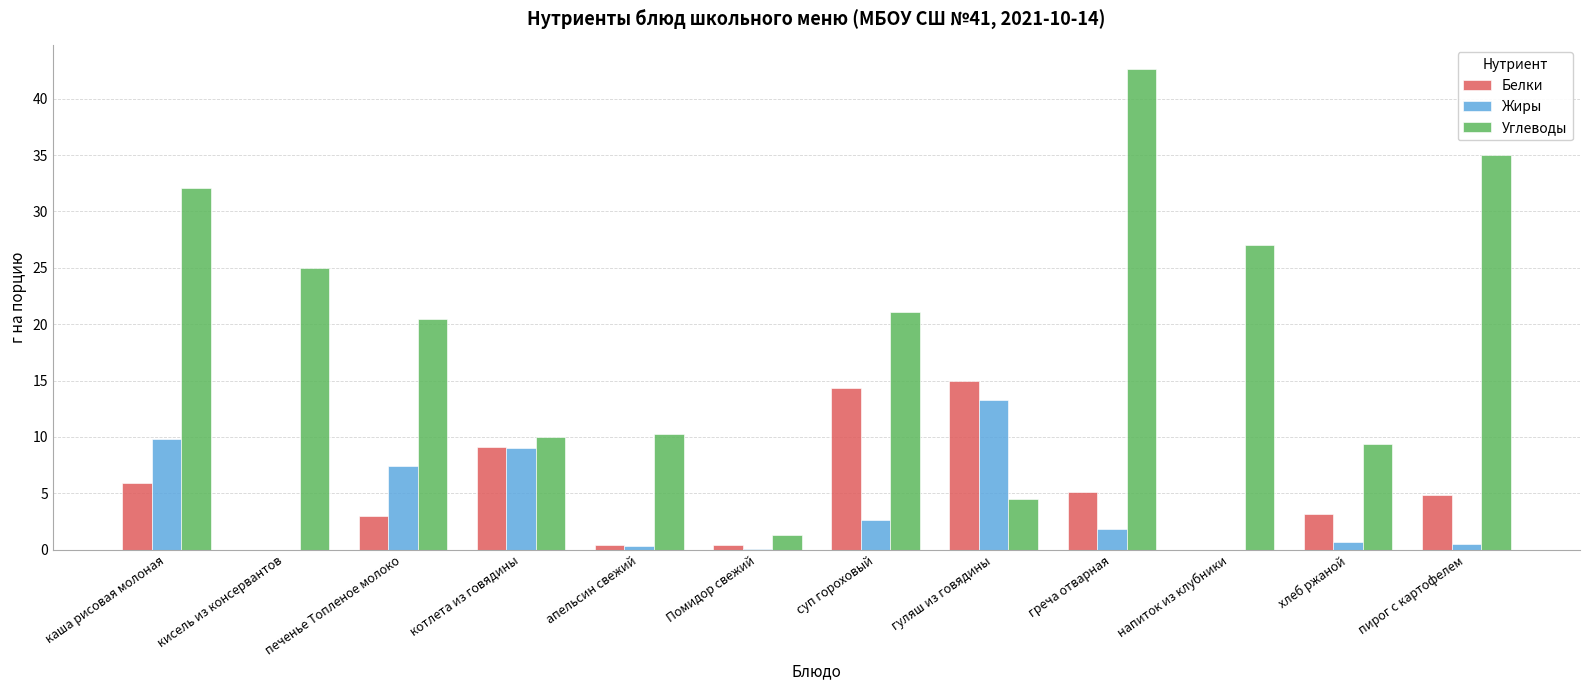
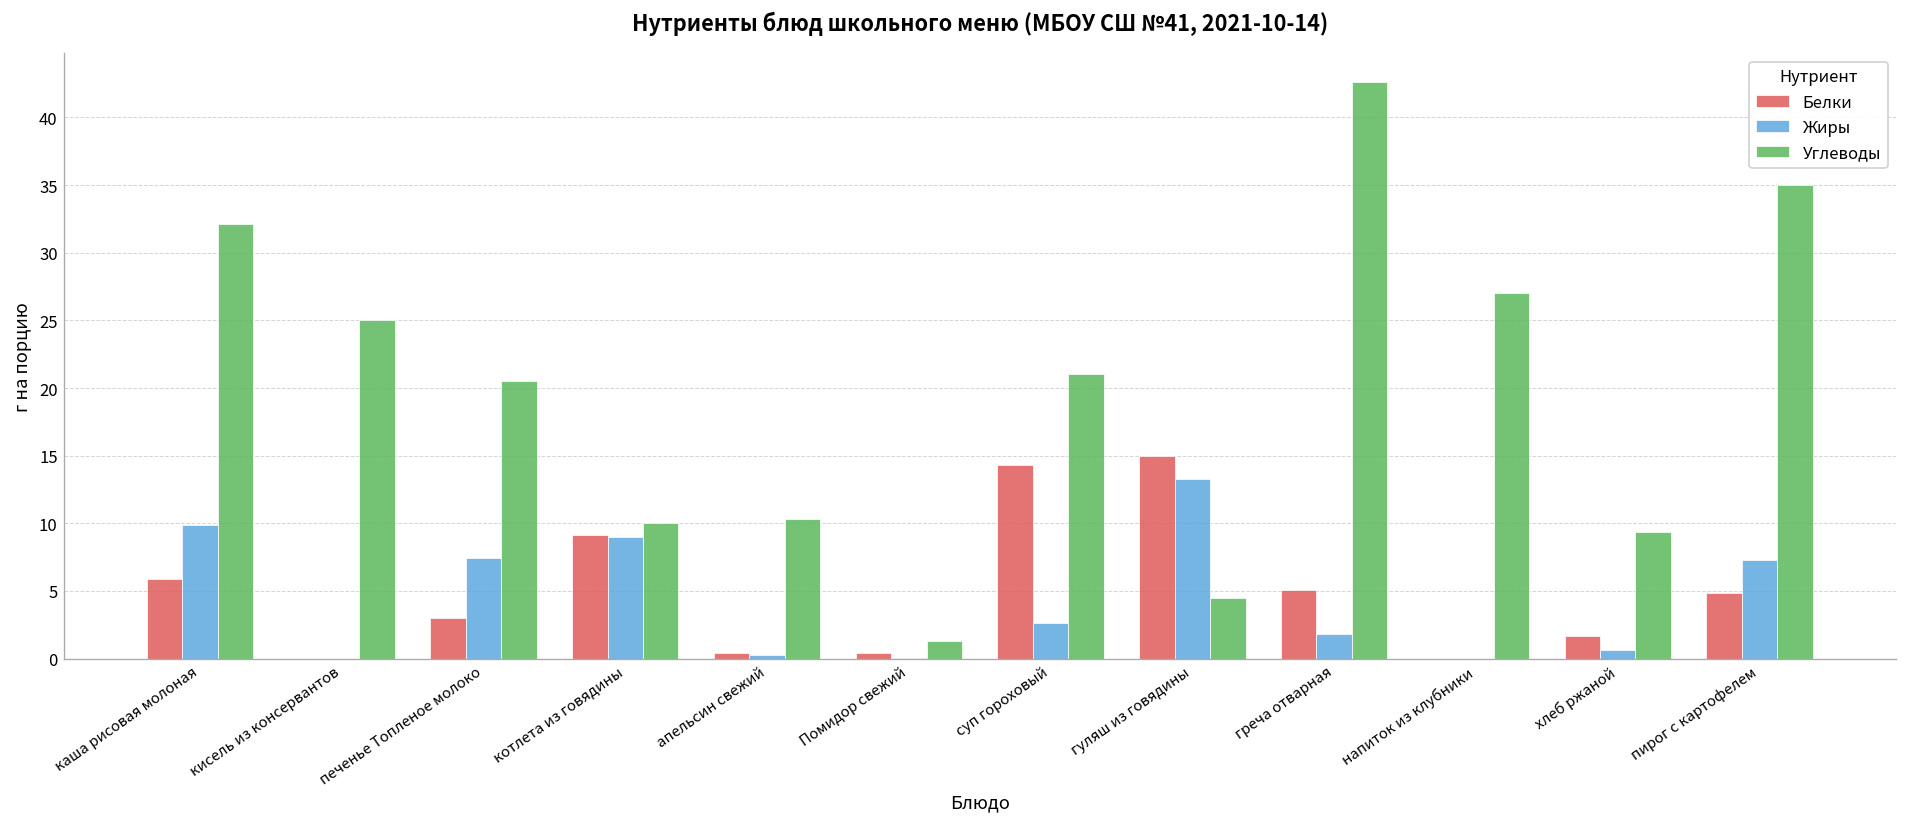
  {
    "Белки": {
      "каша рисовая молоная": 5.9,
      "кисель из консервантов": 0.0,
      "печенье Топленое молоко": 3.0,
      "котлета из говядины": 9.1,
      "апельсин свежий": 0.4,
      "Помидор свежий": 0.4,
      "суп гороховый": 14.3,
      "гуляш из говядины": 15.0,
      "греча отварная": 5.1,
      "напиток из клубники": 0.0,
-     "хлеб ржаной": 3.2,
+     "хлеб ржаной": 1.7,
      "пирог с картофелем": 4.9
    },
    "Жиры": {
      "каша рисовая молоная": 9.9,
      "кисель из консервантов": 0.0,
      "печенье Топленое молоко": 7.4,
      "котлета из говядины": 9.0,
      "апельсин свежий": 0.3,
      "суп гороховый": 2.6,
      "гуляш из говядины": 13.3,
      "греча отварная": 1.8,
      "напиток из клубники": 0.0,
      "хлеб ржаной": 0.7,
-     "пирог с картофелем": 0.5
+     "пирог с картофелем": 7.3
    },
    "Углеводы": {
      "каша рисовая молоная": 32.1,
      "кисель из консервантов": 25.0,
      "печенье Топленое молоко": 20.5,
      "котлета из говядины": 10.0,
      "апельсин свежий": 10.3,
      "Помидор свежий": 1.3,
      "суп гороховый": 21.1,
      "гуляш из говядины": 4.5,
      "греча отварная": 42.6,
      "напиток из клубники": 27.0,
      "хлеб ржаной": 9.3,
      "пирог с картофелем": 35.0
    }
  }
